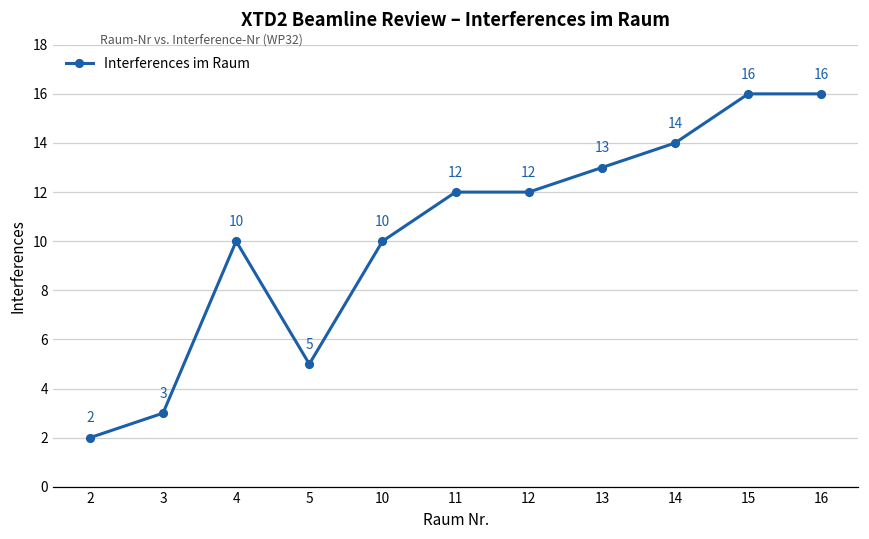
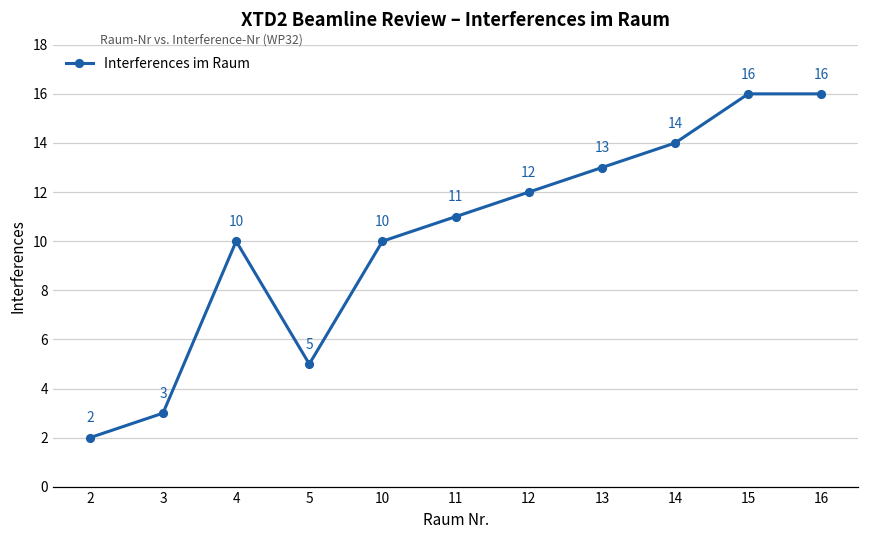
  {
    "2": 2,
    "3": 3,
    "4": 10,
    "5": 5,
    "10": 10,
-   "11": 12,
+   "11": 11,
    "12": 12,
    "13": 13,
    "14": 14,
    "15": 16,
    "16": 16
  }
